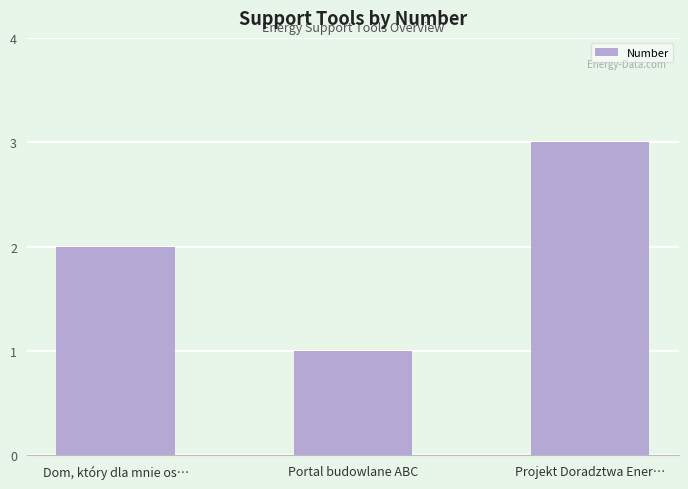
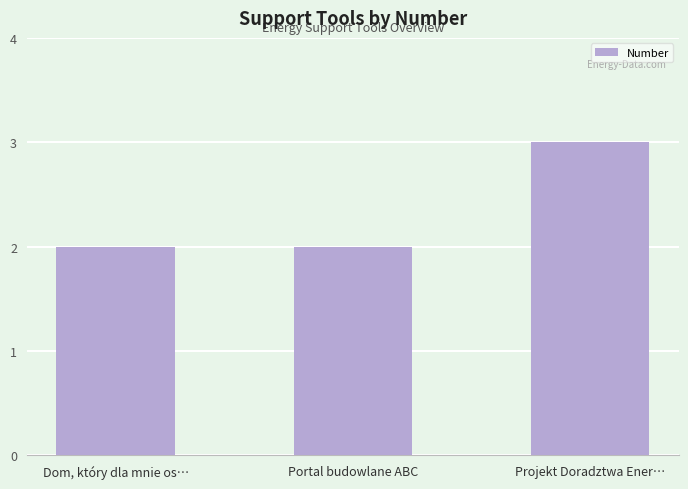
  {
    "Dom, który dla mnie os…": 2,
-   "Portal budowlane ABC": 1,
+   "Portal budowlane ABC": 2,
    "Projekt Doradztwa Ener…": 3
  }
